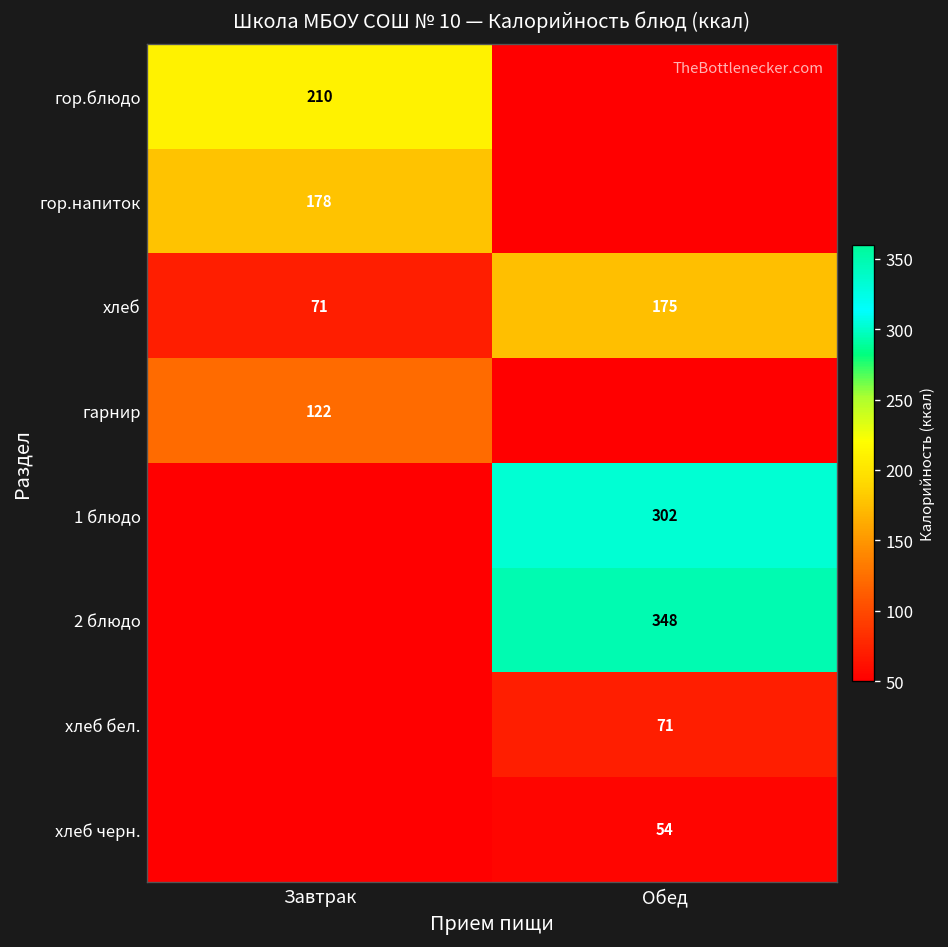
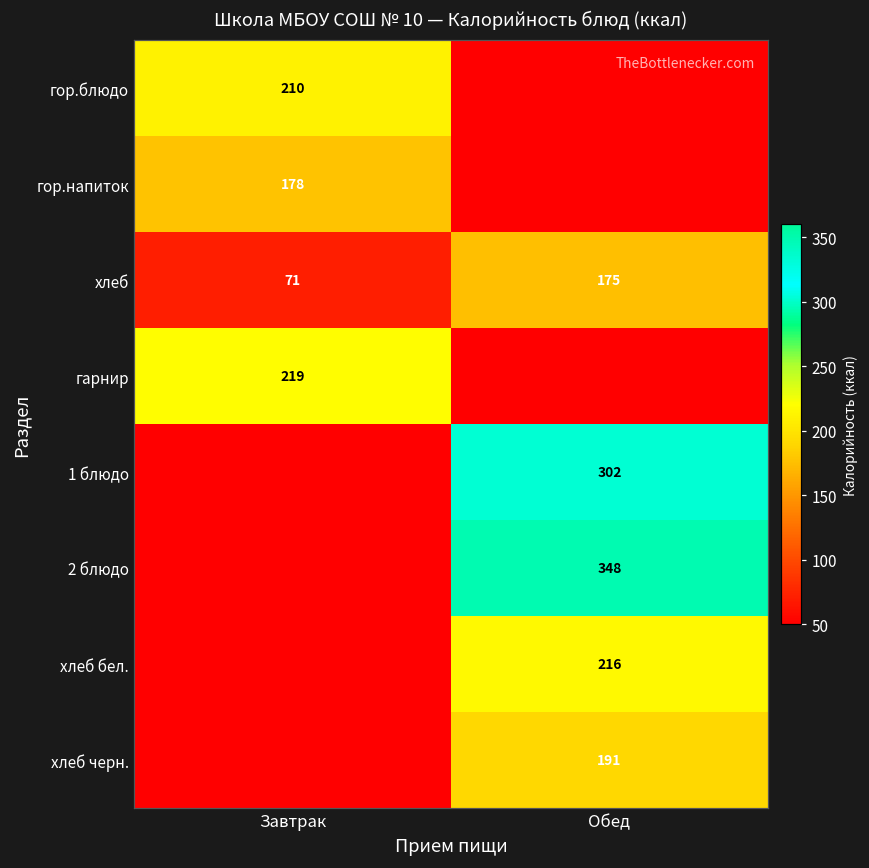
  {
    "гор.блюдо": {
      "Завтрак": 210
    },
    "гор.напиток": {
      "Завтрак": 178
    },
    "хлеб": {
      "Завтрак": 71,
      "Обед": 175
    },
    "гарнир": {
-     "Завтрак": 122
+     "Завтрак": 219
    },
    "1 блюдо": {
      "Обед": 302
    },
    "2 блюдо": {
      "Обед": 348
    },
    "хлеб бел.": {
-     "Обед": 71
+     "Обед": 216
    },
    "хлеб черн.": {
-     "Обед": 54
+     "Обед": 191
    }
  }
